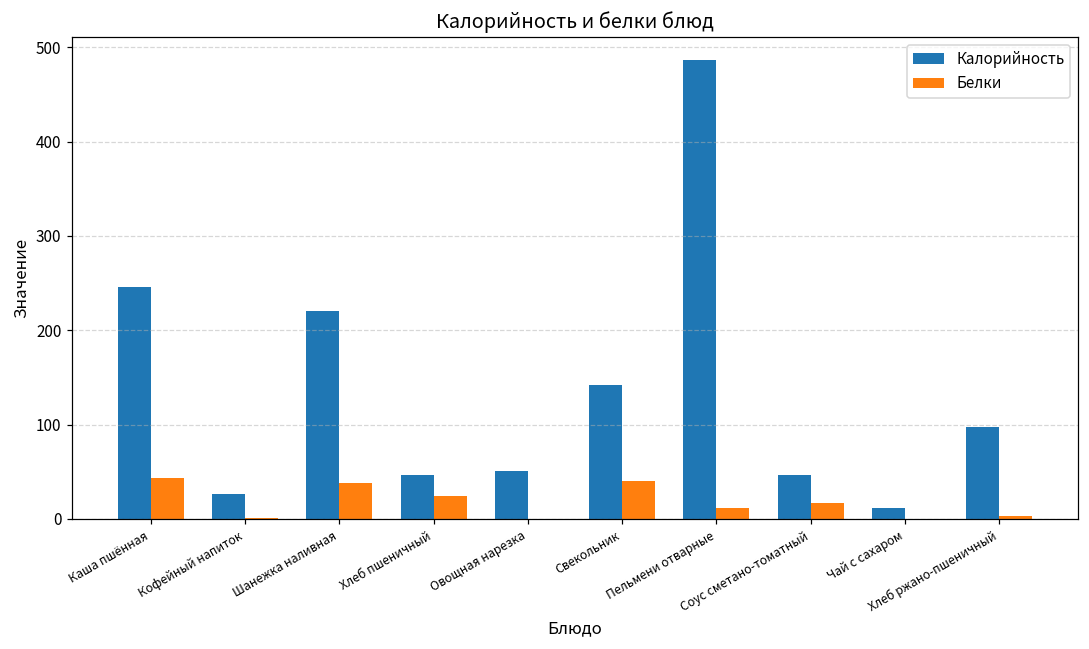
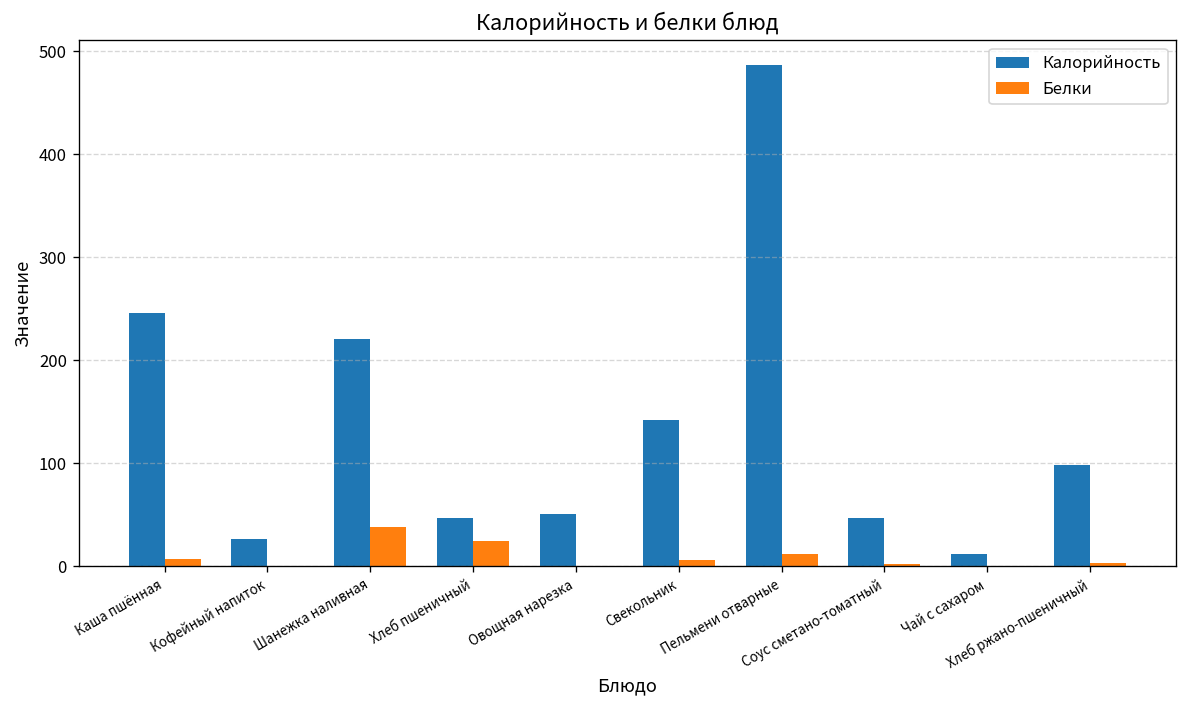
  {
    "Калорийность": {
      "Каша пшённая": 250,
      "Кофейный напиток": 30,
      "Шанежка наливная": 220,
      "Хлеб пшеничный": 50,
      "Овощная нарезка": 50,
      "Свекольник": 140,
      "Пельмени отварные": 490,
      "Соус сметано-томатный": 50,
      "Чай с сахаром": 10,
      "Хлеб ржано-пшеничный": 100
    },
    "Белки": {
-     "Каша пшённая": 40,
+     "Каша пшённая": 10,
      "Шанежка наливная": 40,
      "Хлеб пшеничный": 20,
-     "Свекольник": 40,
+     "Свекольник": 10,
      "Пельмени отварные": 10,
-     "Соус сметано-томатный": 20,
+     "Соус сметано-томатный": 0,
      "Хлеб ржано-пшеничный": 0
    }
  }
